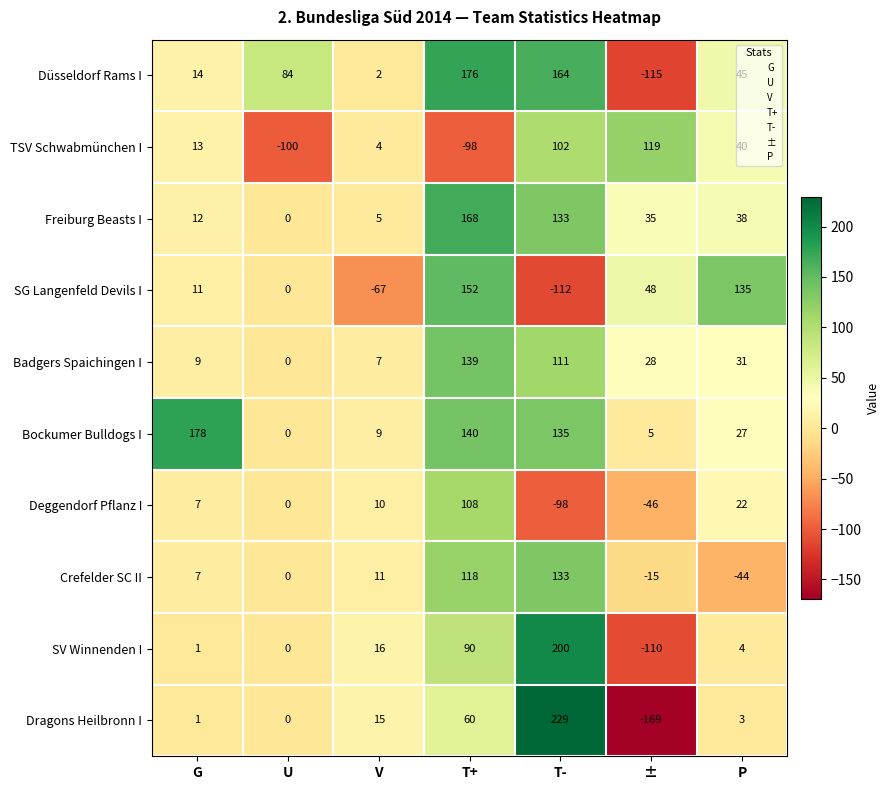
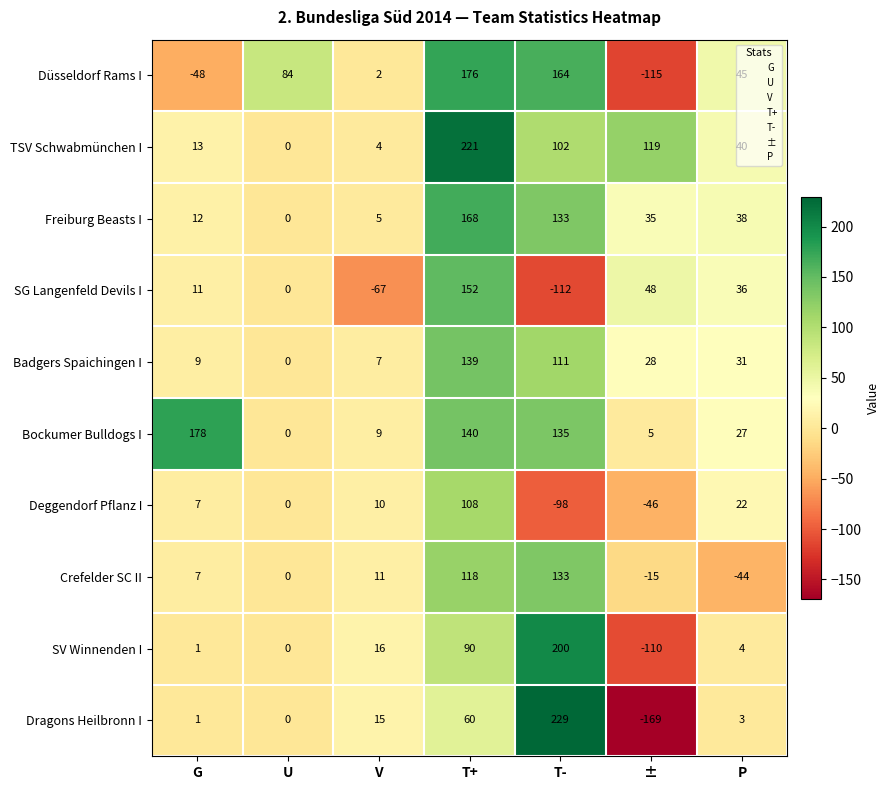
  {
    "Düsseldorf Rams I": {
-     "G": 14,
+     "G": -48,
      "U": 84,
      "V": 2,
      "T+": 176,
      "T-": 164,
      "±": -115
    },
    "TSV Schwabmünchen I": {
      "G": 13,
-     "U": -100,
+     "U": 0,
      "V": 4,
-     "T+": -98,
+     "T+": 221,
      "T-": 102,
      "±": 119
    },
    "Freiburg Beasts I": {
      "G": 12,
      "U": 0,
      "V": 5,
      "T+": 168,
      "T-": 133,
      "±": 35,
      "P": 38
    },
    "SG Langenfeld Devils I": {
      "G": 11,
      "U": 0,
      "V": -67,
      "T+": 152,
      "T-": -112,
      "±": 48,
-     "P": 135
+     "P": 36
    },
    "Badgers Spaichingen I": {
      "G": 9,
      "U": 0,
      "V": 7,
      "T+": 139,
      "T-": 111,
      "±": 28,
      "P": 31
    },
    "Bockumer Bulldogs I": {
      "G": 178,
      "U": 0,
      "V": 9,
      "T+": 140,
      "T-": 135,
      "±": 5,
      "P": 27
    },
    "Deggendorf Pflanz I": {
      "G": 7,
      "U": 0,
      "V": 10,
      "T+": 108,
      "T-": -98,
      "±": -46,
      "P": 22
    },
    "Crefelder SC II": {
      "G": 7,
      "U": 0,
      "V": 11,
      "T+": 118,
      "T-": 133,
      "±": -15,
      "P": -44
    },
    "SV Winnenden I": {
      "G": 1,
      "U": 0,
      "V": 16,
      "T+": 90,
      "T-": 200,
      "±": -110,
      "P": 4
    },
    "Dragons Heilbronn I": {
      "G": 1,
      "U": 0,
      "V": 15,
      "T+": 60,
      "T-": 229,
      "±": -169,
      "P": 3
    }
  }
